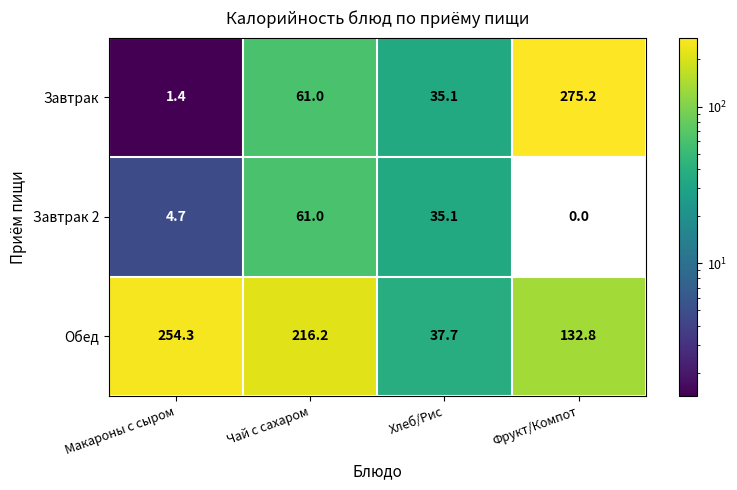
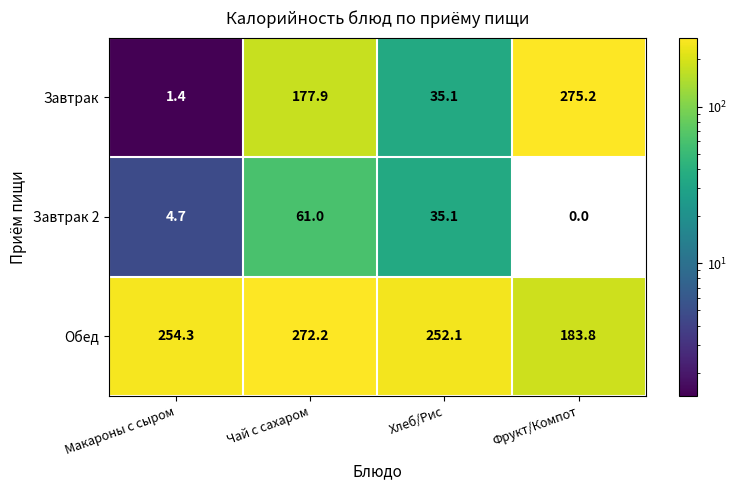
  {
    "Завтрак": {
      "Макароны с сыром": 1.4,
-     "Чай с сахаром": 61.0,
+     "Чай с сахаром": 177.9,
      "Хлеб/Рис": 35.1,
      "Фрукт/Компот": 275.2
    },
    "Завтрак 2": {
      "Макароны с сыром": 4.7,
      "Чай с сахаром": 61.0,
      "Хлеб/Рис": 35.1,
      "Фрукт/Компот": 0.0
    },
    "Обед": {
      "Макароны с сыром": 254.3,
-     "Чай с сахаром": 216.2,
-     "Хлеб/Рис": 37.7,
-     "Фрукт/Компот": 132.8
+     "Чай с сахаром": 272.2,
+     "Хлеб/Рис": 252.1,
+     "Фрукт/Компот": 183.8
    }
  }
